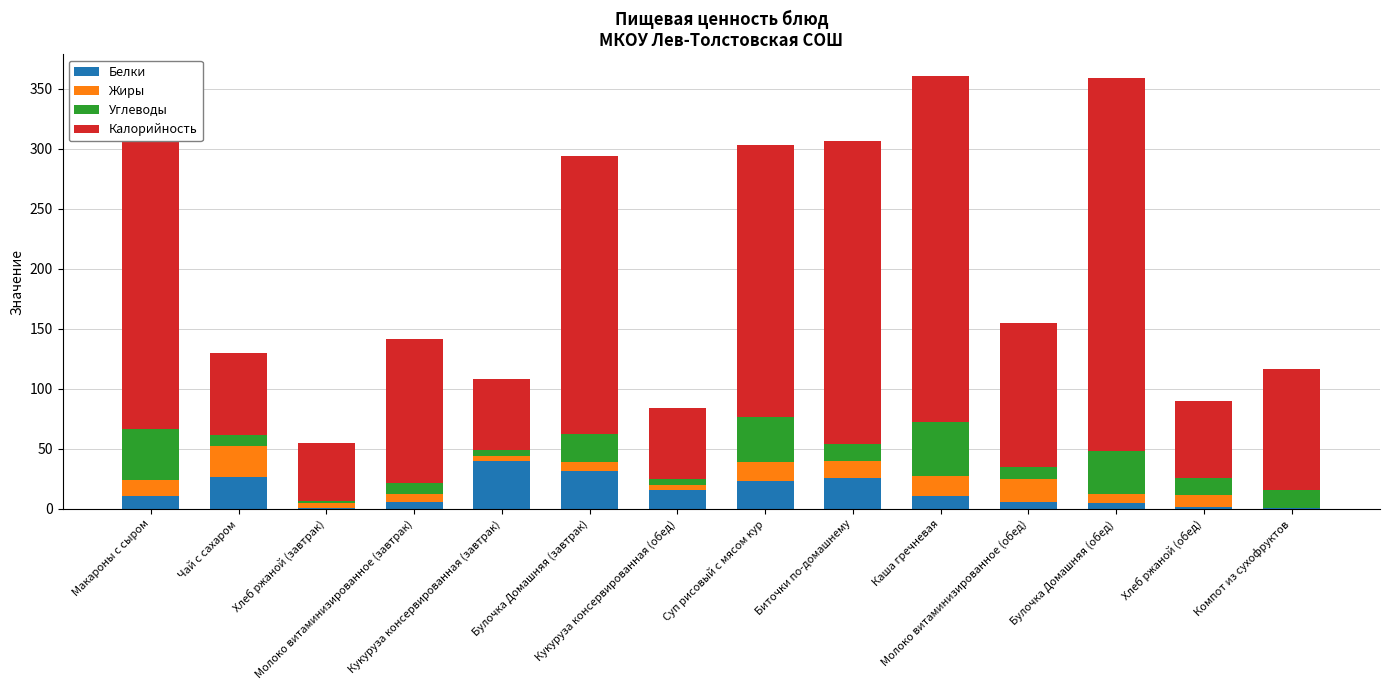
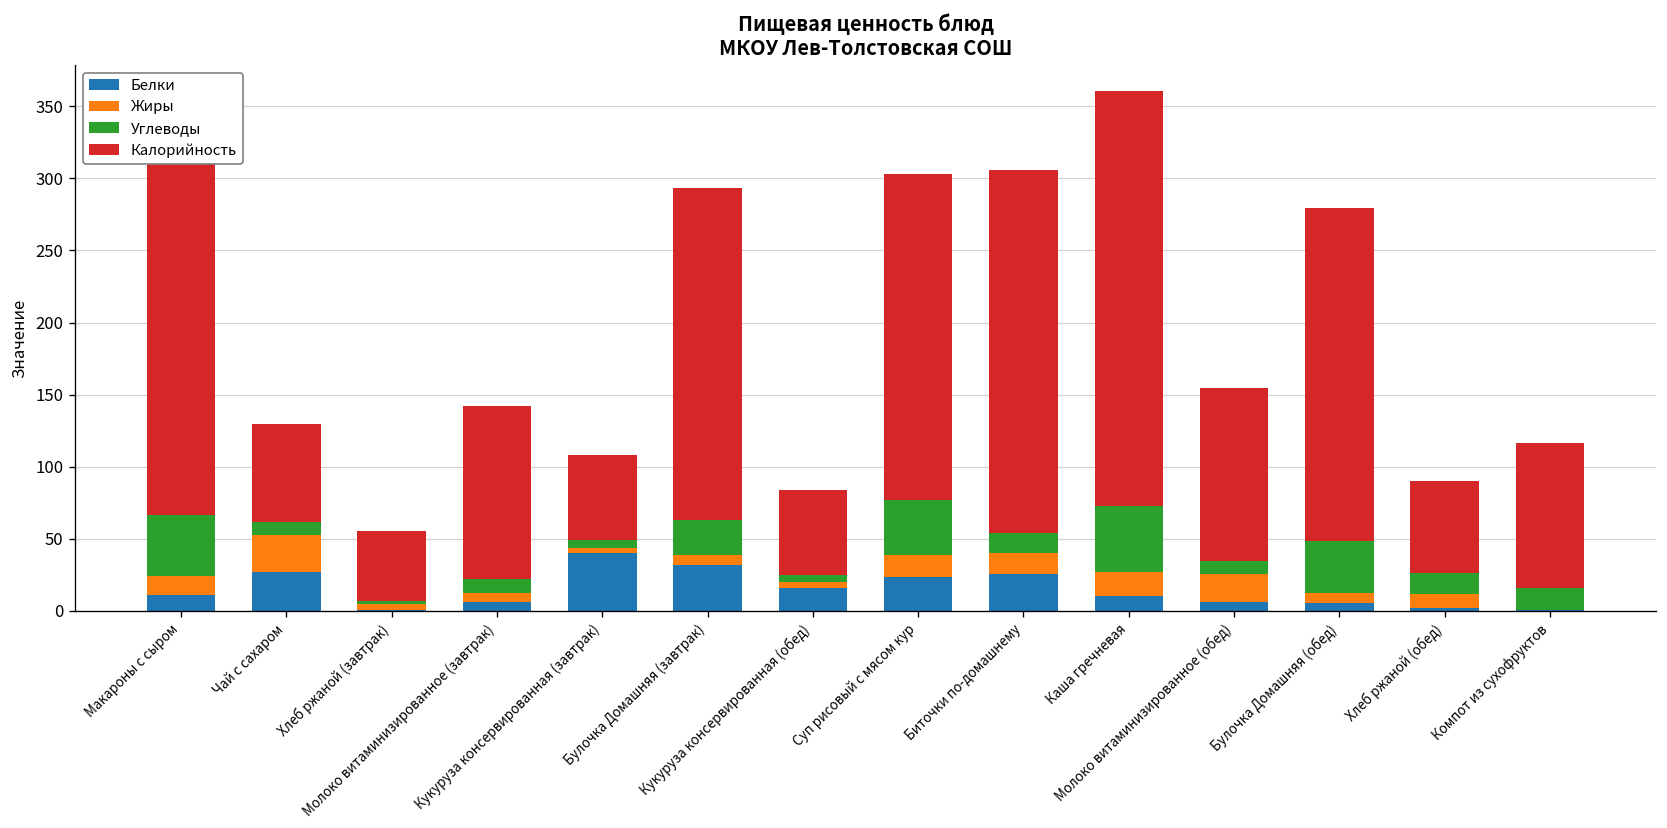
  {
    "Белки": {
      "Макароны с сыром": 11,
      "Чай с сахаром": 27,
      "Молоко витаминизированное (завтрак)": 6,
      "Кукуруза консервированная (завтрак)": 40,
      "Булочка Домашняя (завтрак)": 32,
      "Кукуруза консервированная (обед)": 16,
      "Суп рисовый с мясом кур": 24,
      "Биточки по-домашнему": 26,
      "Каша гречневая": 10,
      "Молоко витаминизированное (обед)": 6,
      "Булочка Домашняя (обед)": 5
    },
    "Жиры": {
      "Макароны с сыром": 13,
      "Чай с сахаром": 26,
      "Хлеб ржаной (завтрак)": 4,
      "Молоко витаминизированное (завтрак)": 6,
      "Кукуруза консервированная (завтрак)": 4,
      "Булочка Домашняя (завтрак)": 7,
      "Кукуруза консервированная (обед)": 4,
      "Суп рисовый с мясом кур": 15,
      "Биточки по-домашнему": 15,
      "Каша гречневая": 17,
      "Молоко витаминизированное (обед)": 19,
      "Булочка Домашняя (обед)": 7,
      "Хлеб ржаной (обед)": 10
    },
    "Углеводы": {
      "Макароны с сыром": 43,
      "Чай с сахаром": 9,
      "Хлеб ржаной (завтрак)": 2,
      "Молоко витаминизированное (завтрак)": 9,
      "Кукуруза консервированная (завтрак)": 5,
      "Булочка Домашняя (завтрак)": 24,
      "Кукуруза консервированная (обед)": 5,
      "Суп рисовый с мясом кур": 38,
      "Биточки по-домашнему": 14,
      "Каша гречневая": 45,
      "Молоко витаминизированное (обед)": 9,
      "Булочка Домашняя (обед)": 36,
      "Хлеб ржаной (обед)": 14,
      "Компот из сухофруктов": 15
    },
    "Калорийность": {
      "Чай с сахаром": 68,
      "Хлеб ржаной (завтрак)": 48,
      "Молоко витаминизированное (завтрак)": 120,
      "Кукуруза консервированная (завтрак)": 59,
      "Булочка Домашняя (завтрак)": 231,
      "Кукуруза консервированная (обед)": 59,
      "Суп рисовый с мясом кур": 226,
      "Биточки по-домашнему": 252,
      "Каша гречневая": 288,
      "Молоко витаминизированное (обед)": 120,
-     "Булочка Домашняя (обед)": 310,
+     "Булочка Домашняя (обед)": 231,
      "Хлеб ржаной (обед)": 64,
      "Компот из сухофруктов": 101
    }
  }
